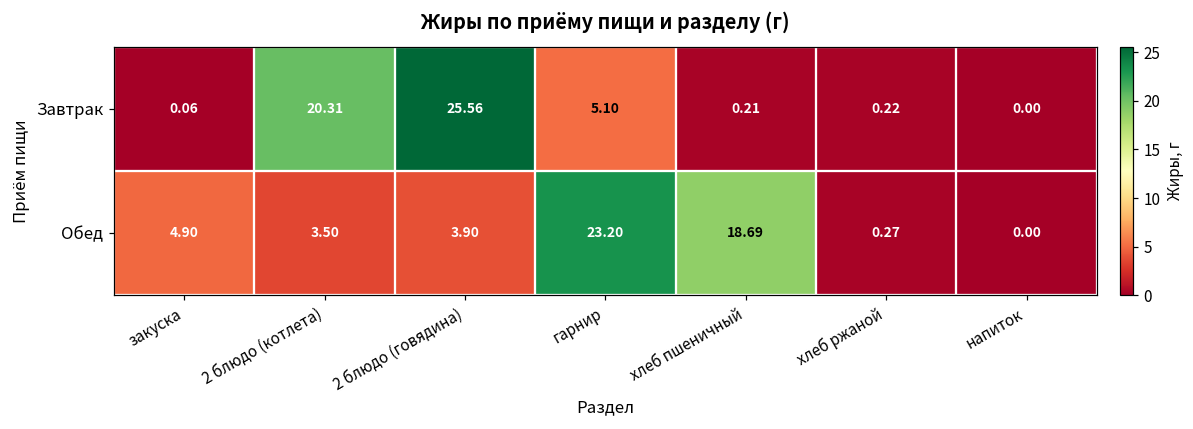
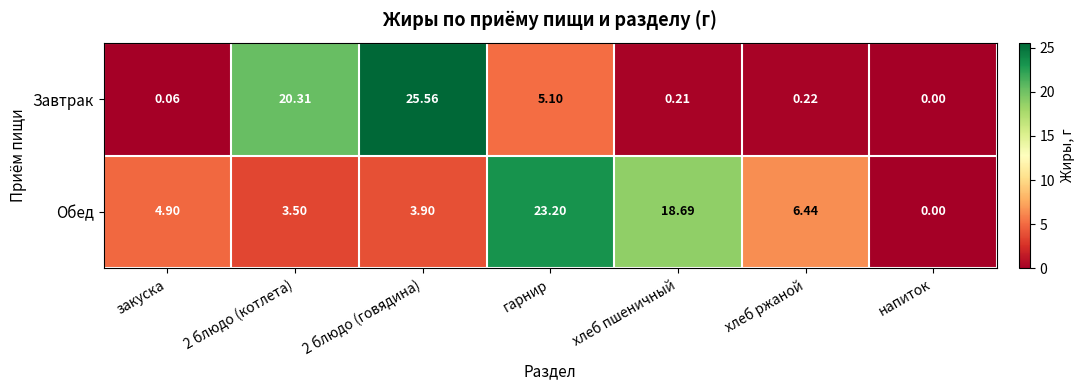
  {
    "Завтрак": {
      "закуска": 0.06,
      "2 блюдо (котлета)": 20.31,
      "2 блюдо (говядина)": 25.56,
      "гарнир": 5.10,
      "хлеб пшеничный": 0.21,
      "хлеб ржаной": 0.22,
      "напиток": 0.00
    },
    "Обед": {
      "закуска": 4.90,
      "2 блюдо (котлета)": 3.50,
      "2 блюдо (говядина)": 3.90,
      "гарнир": 23.20,
      "хлеб пшеничный": 18.69,
-     "хлеб ржаной": 0.27,
+     "хлеб ржаной": 6.44,
      "напиток": 0.00
    }
  }
